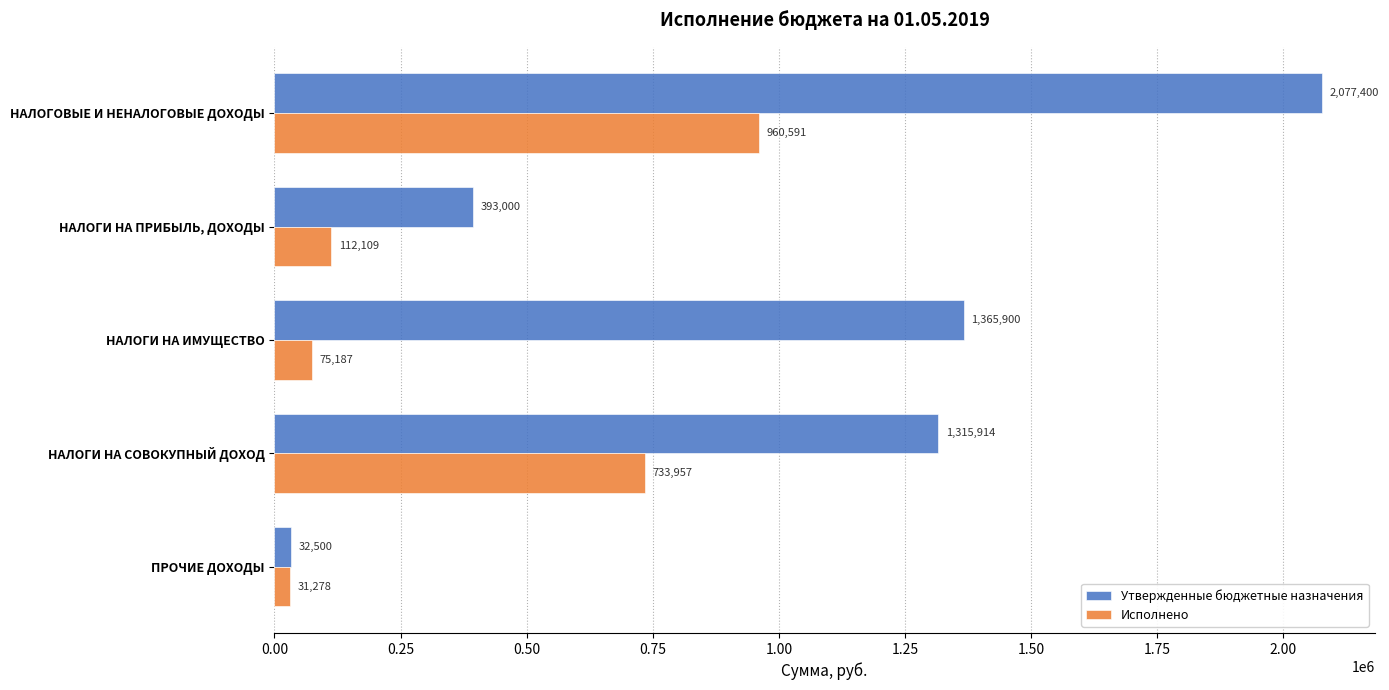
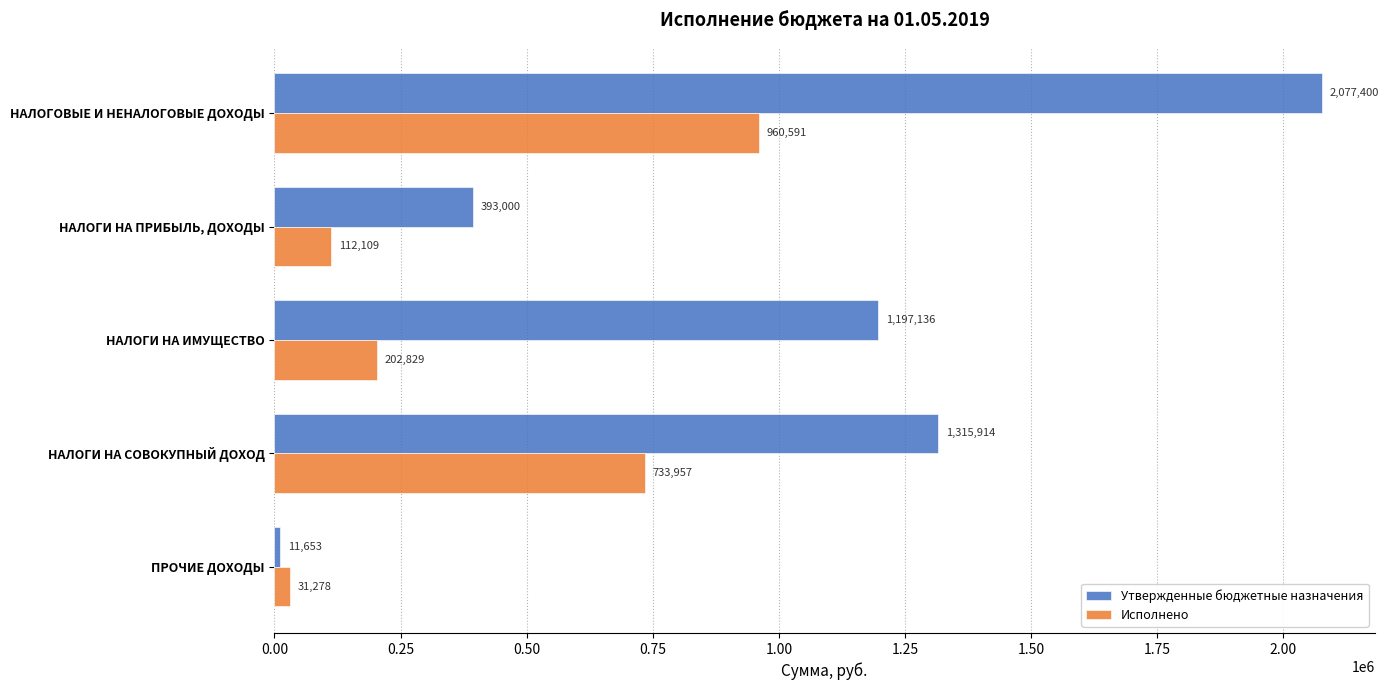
  {
    "Утвержденные бюджетные назначения": {
      "НАЛОГОВЫЕ И НЕНАЛОГОВЫЕ ДОХОДЫ": "2,077,400",
      "НАЛОГИ НА ПРИБЫЛЬ, ДОХОДЫ": "393,000",
-     "НАЛОГИ НА ИМУЩЕСТВО": "1,365,900",
+     "НАЛОГИ НА ИМУЩЕСТВО": "1,197,136",
      "НАЛОГИ НА СОВОКУПНЫЙ ДОХОД": "1,315,914",
-     "ПРОЧИЕ ДОХОДЫ": "32,500"
+     "ПРОЧИЕ ДОХОДЫ": "11,653"
    },
    "Исполнено": {
      "НАЛОГОВЫЕ И НЕНАЛОГОВЫЕ ДОХОДЫ": "960,591",
      "НАЛОГИ НА ПРИБЫЛЬ, ДОХОДЫ": "112,109",
-     "НАЛОГИ НА ИМУЩЕСТВО": "75,187",
+     "НАЛОГИ НА ИМУЩЕСТВО": "202,829",
      "НАЛОГИ НА СОВОКУПНЫЙ ДОХОД": "733,957",
      "ПРОЧИЕ ДОХОДЫ": "31,278"
    }
  }
